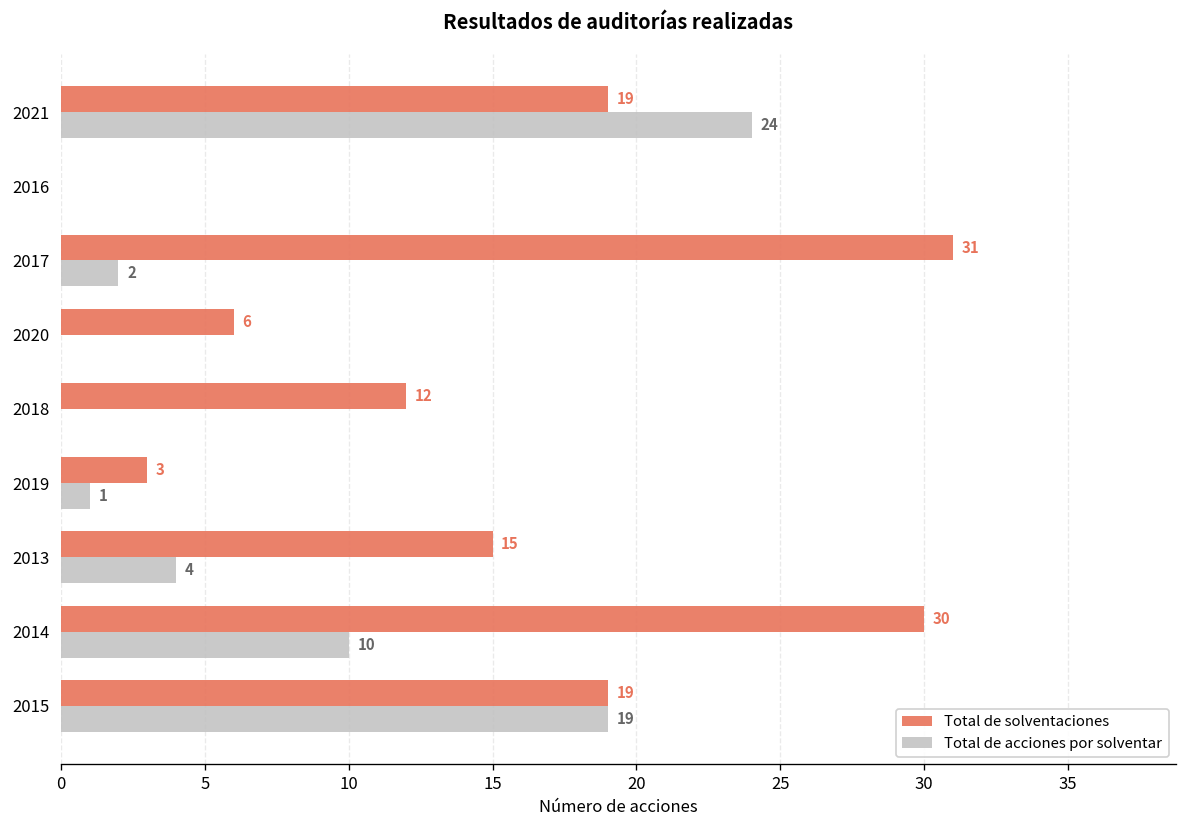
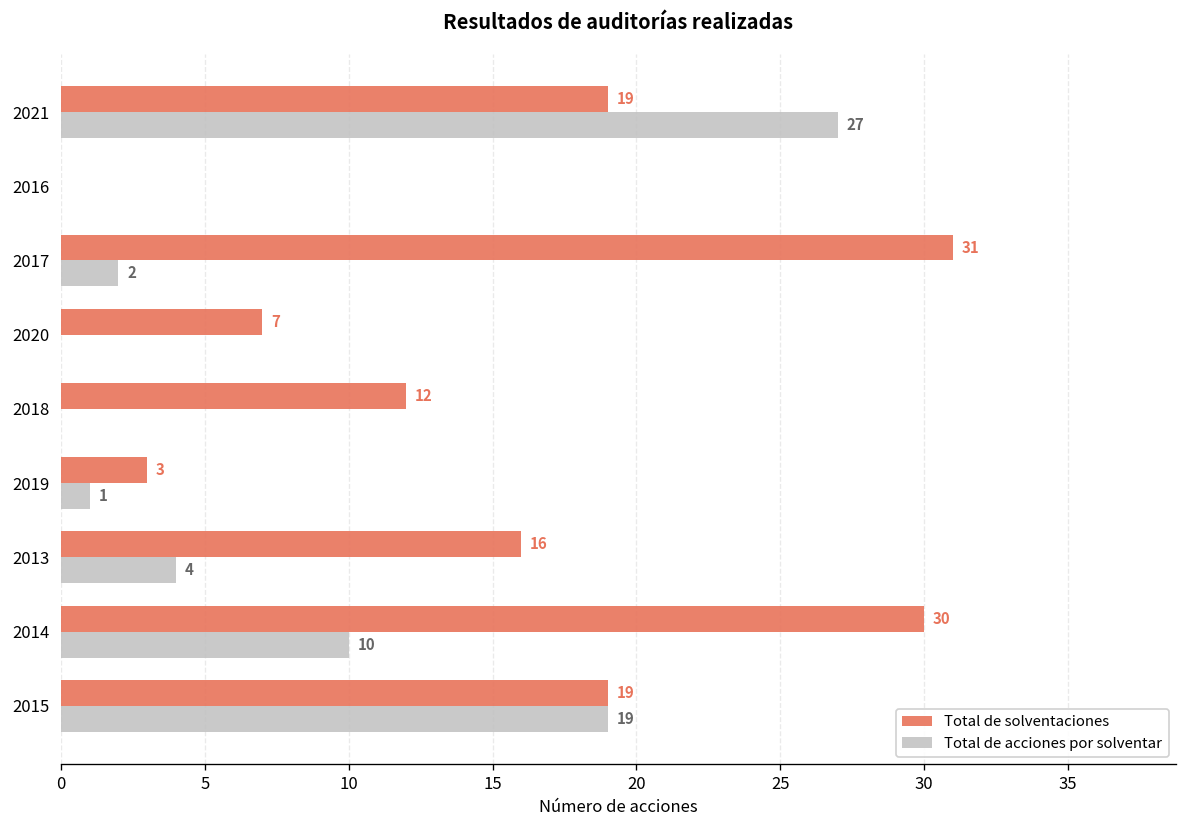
  {
    "Total de solventaciones": {
      "2021": 19,
      "2017": 31,
-     "2020": 6,
+     "2020": 7,
      "2018": 12,
      "2019": 3,
-     "2013": 15,
+     "2013": 16,
      "2014": 30,
      "2015": 19
    },
    "Total de acciones por solventar": {
-     "2021": 24,
+     "2021": 27,
      "2017": 2,
      "2019": 1,
      "2013": 4,
      "2014": 10,
      "2015": 19
    }
  }
